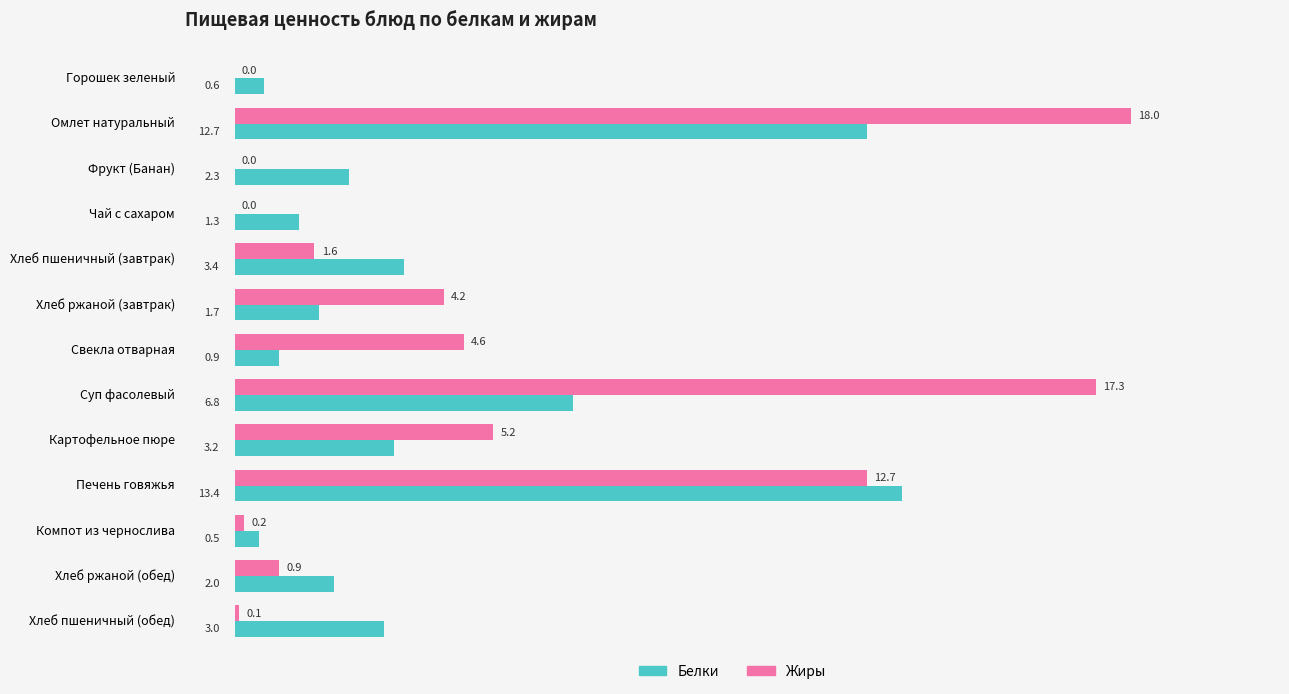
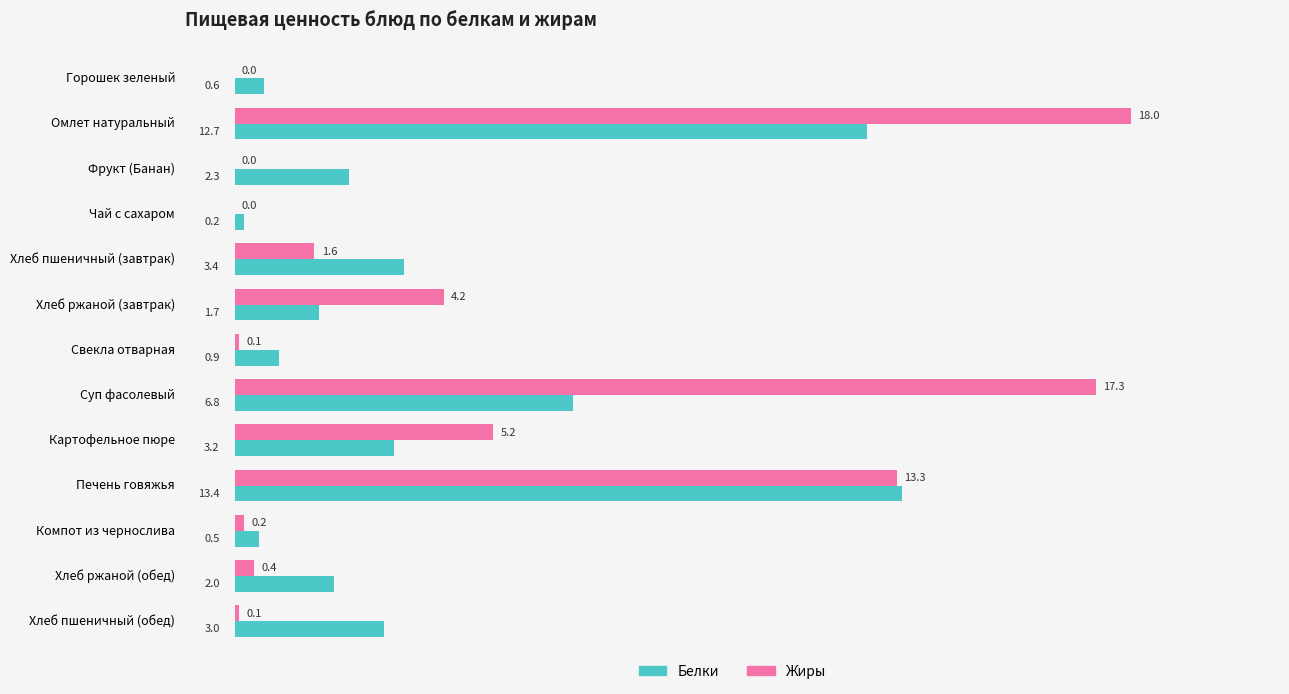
  {
    "Белки": {
-     "Чай с сахаром": 1.3
+     "Чай с сахаром": 0.2
    },
    "Жиры": {
      "Горошек зеленый": 0.0,
      "Омлет натуральный": 18.0,
      "Фрукт (Банан)": 0.0,
      "Чай с сахаром": 0.0,
      "Хлеб пшеничный (завтрак)": 1.6,
      "Хлеб ржаной (завтрак)": 4.2,
-     "Свекла отварная": 4.6,
+     "Свекла отварная": 0.1,
      "Суп фасолевый": 17.3,
      "Картофельное пюре": 5.2,
-     "Печень говяжья": 12.7,
+     "Печень говяжья": 13.3,
      "Компот из чернослива": 0.2,
-     "Хлеб ржаной (обед)": 0.9,
+     "Хлеб ржаной (обед)": 0.4,
      "Хлеб пшеничный (обед)": 0.1
    }
  }
